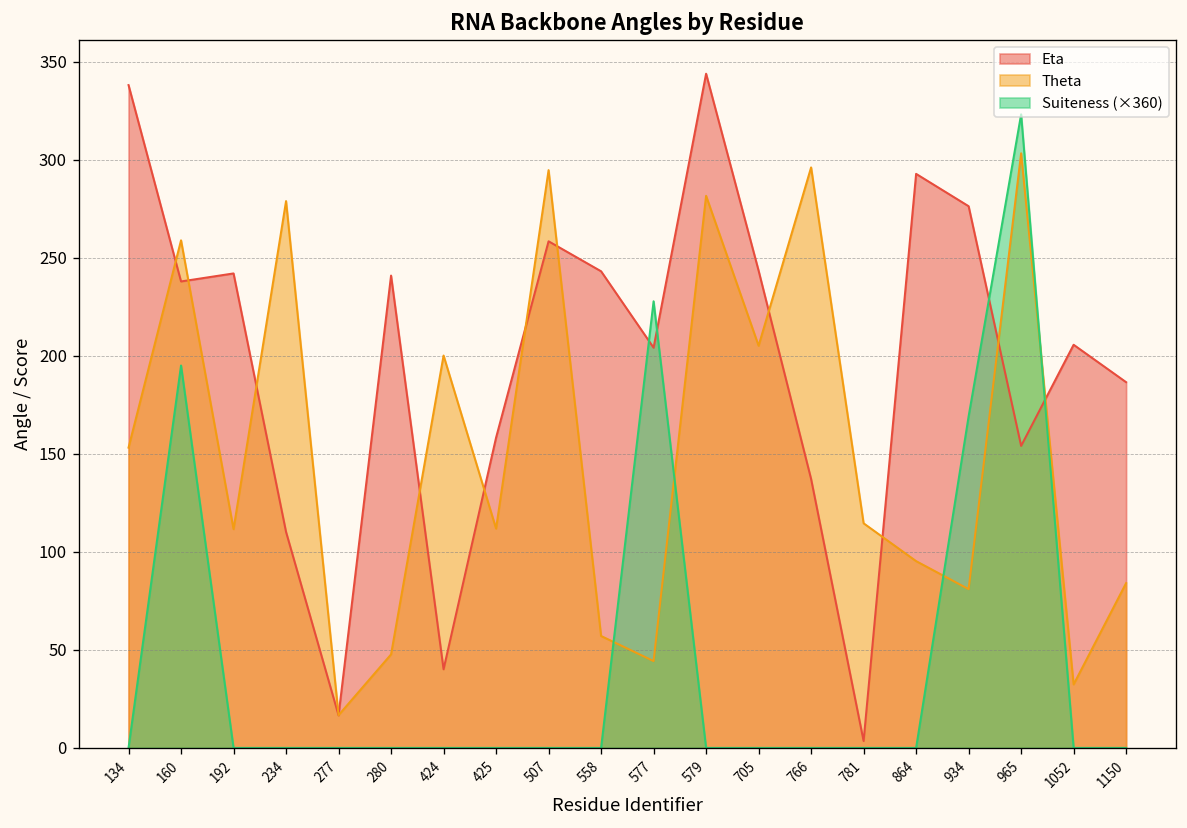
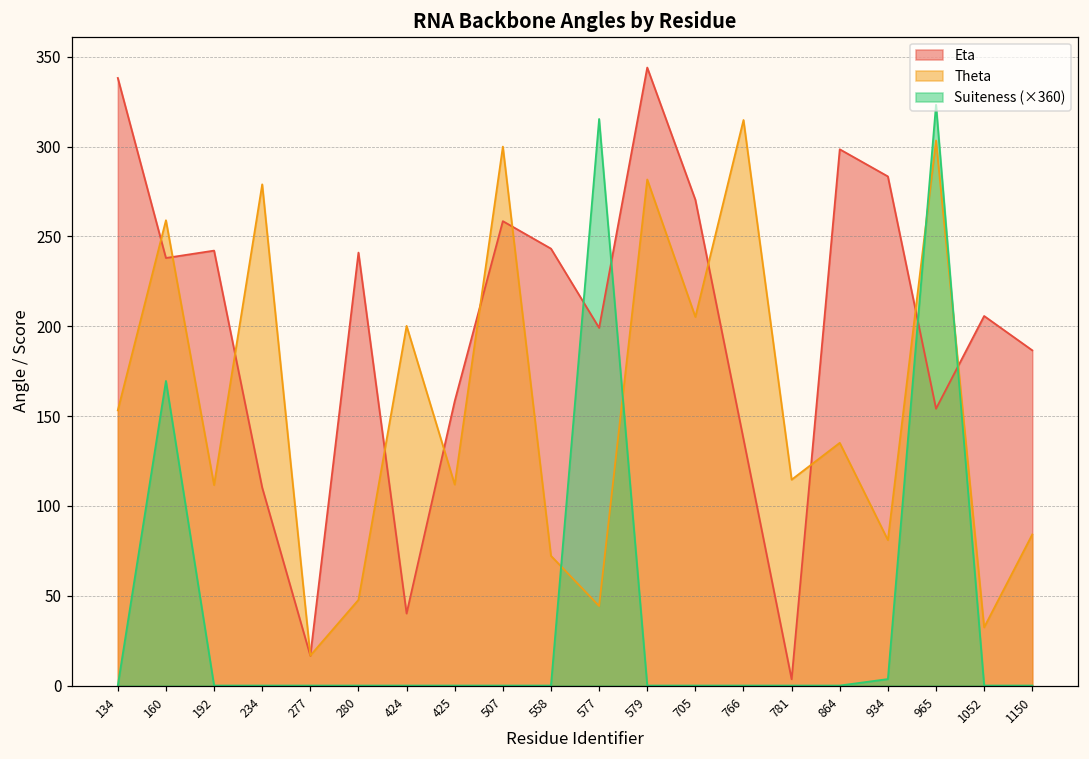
  {
    "Eta": {
      "134": 338,
      "160": 238,
      "192": 242,
      "234": 110,
      "280": 241,
      "424": 40,
      "425": 158,
      "507": 259,
      "558": 243,
-     "577": 204,
+     "577": 199,
      "579": 344,
-     "705": 244,
+     "705": 270,
      "766": 137,
      "781": 4,
-     "864": 293,
-     "934": 276,
+     "864": 299,
+     "934": 283,
      "965": 154,
      "1052": 206,
      "1150": 187
    },
    "Theta": {
      "134": 153,
      "160": 259,
      "192": 112,
      "234": 279,
      "280": 48,
      "424": 200,
      "425": 112,
-     "507": 295,
-     "558": 57,
+     "507": 300,
+     "558": 72,
      "577": 44,
      "579": 282,
      "705": 205,
-     "766": 296,
+     "766": 315,
      "781": 115,
-     "864": 95,
+     "864": 135,
      "934": 81,
      "965": 303,
      "1052": 32,
      "1150": 84
    },
    "Suiteness (×360)": {
      "134": 0,
-     "160": 195,
+     "160": 170,
      "192": 0,
      "234": 0,
      "277": 0,
      "280": 0,
      "424": 0,
      "425": 0,
      "507": 0,
      "558": 0,
-     "577": 228,
+     "577": 315,
      "579": 0,
      "705": 0,
      "766": 0,
      "781": 0,
      "864": 0,
-     "934": 169,
+     "934": 4,
      "1052": 0,
      "1150": 0
    }
  }
